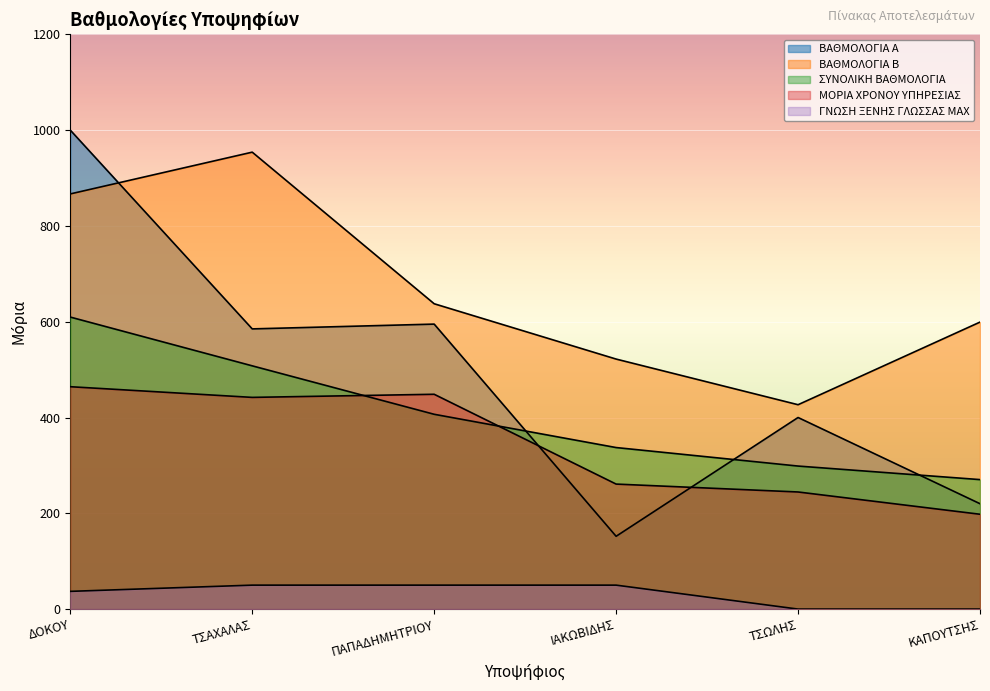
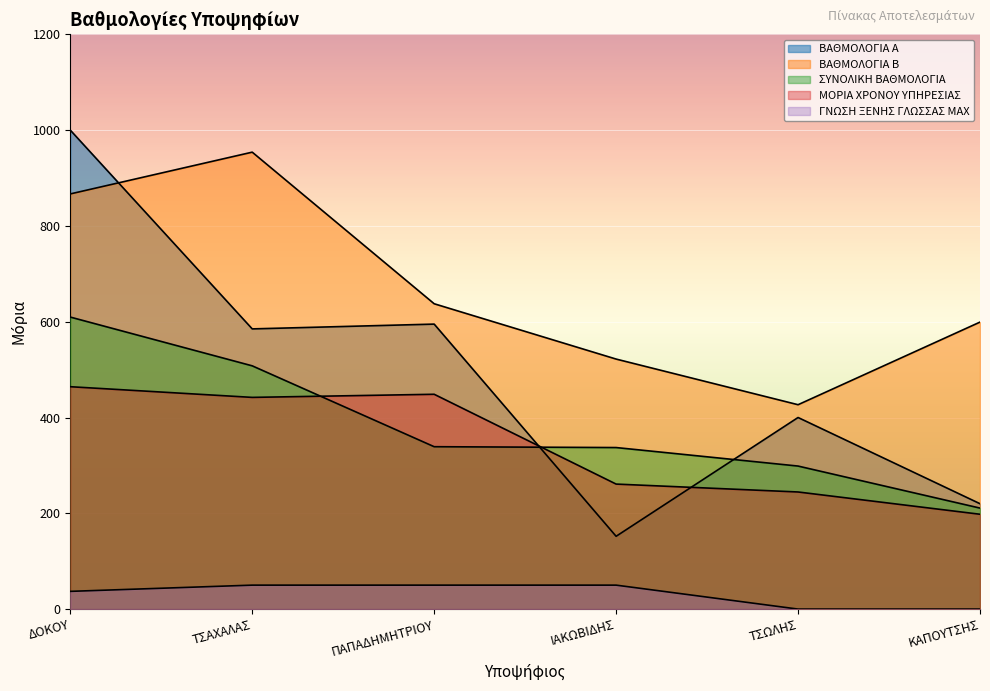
  {
    "ΒΑΘΜΟΛΟΓΙΑ Α": {
      "ΔΟΚΟΥ": 1000,
      "ΤΣΑΧΑΛΑΣ": 590,
      "ΠΑΠΑΔΗΜΗΤΡΙΟΥ": 600,
      "ΙΑΚΩΒΙΔΗΣ": 150,
      "ΤΣΩΛΗΣ": 400,
      "ΚΑΠΟΥΤΣΗΣ": 220
    },
    "ΒΑΘΜΟΛΟΓΙΑ Β": {
      "ΔΟΚΟΥ": 870,
      "ΤΣΑΧΑΛΑΣ": 950,
      "ΠΑΠΑΔΗΜΗΤΡΙΟΥ": 640,
      "ΙΑΚΩΒΙΔΗΣ": 520,
      "ΤΣΩΛΗΣ": 430,
      "ΚΑΠΟΥΤΣΗΣ": 600
    },
    "ΣΥΝΟΛΙΚΗ ΒΑΘΜΟΛΟΓΙΑ": {
      "ΔΟΚΟΥ": 610,
      "ΤΣΑΧΑΛΑΣ": 510,
-     "ΠΑΠΑΔΗΜΗΤΡΙΟΥ": 410,
+     "ΠΑΠΑΔΗΜΗΤΡΙΟΥ": 340,
      "ΙΑΚΩΒΙΔΗΣ": 340,
      "ΤΣΩΛΗΣ": 300,
-     "ΚΑΠΟΥΤΣΗΣ": 270
+     "ΚΑΠΟΥΤΣΗΣ": 210
    },
    "ΜΟΡΙΑ ΧΡΟΝΟΥ ΥΠΗΡΕΣΙΑΣ": {
      "ΔΟΚΟΥ": 460,
      "ΤΣΑΧΑΛΑΣ": 440,
      "ΠΑΠΑΔΗΜΗΤΡΙΟΥ": 450,
      "ΙΑΚΩΒΙΔΗΣ": 260,
      "ΤΣΩΛΗΣ": 240,
      "ΚΑΠΟΥΤΣΗΣ": 200
    },
    "ΓΝΩΣΗ ΞΕΝΗΣ ΓΛΩΣΣΑΣ MAX": {
      "ΔΟΚΟΥ": 40,
      "ΤΣΑΧΑΛΑΣ": 50,
      "ΠΑΠΑΔΗΜΗΤΡΙΟΥ": 50,
      "ΙΑΚΩΒΙΔΗΣ": 50,
      "ΤΣΩΛΗΣ": 0,
      "ΚΑΠΟΥΤΣΗΣ": 0
    }
  }
